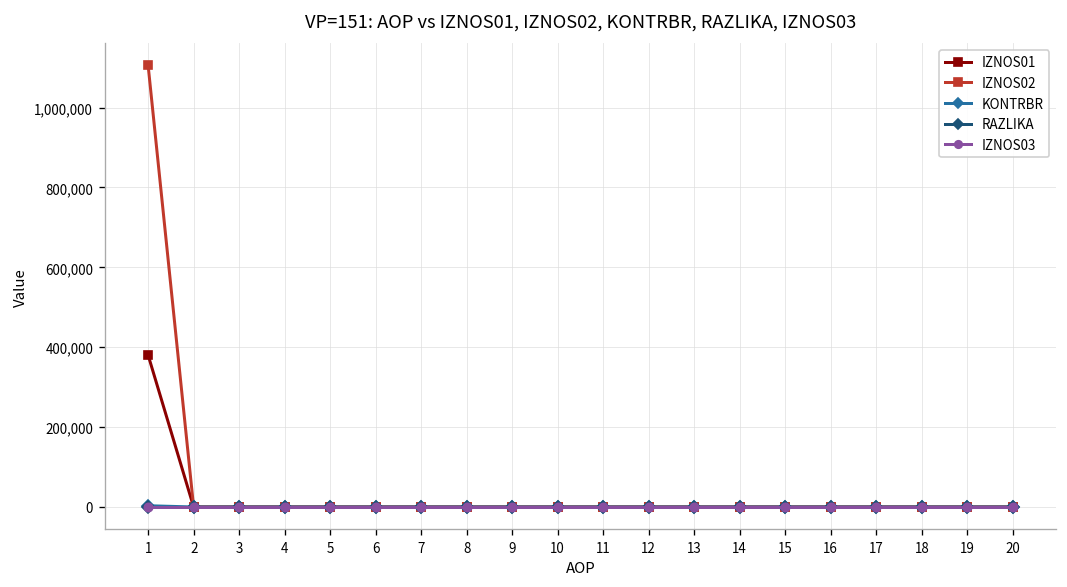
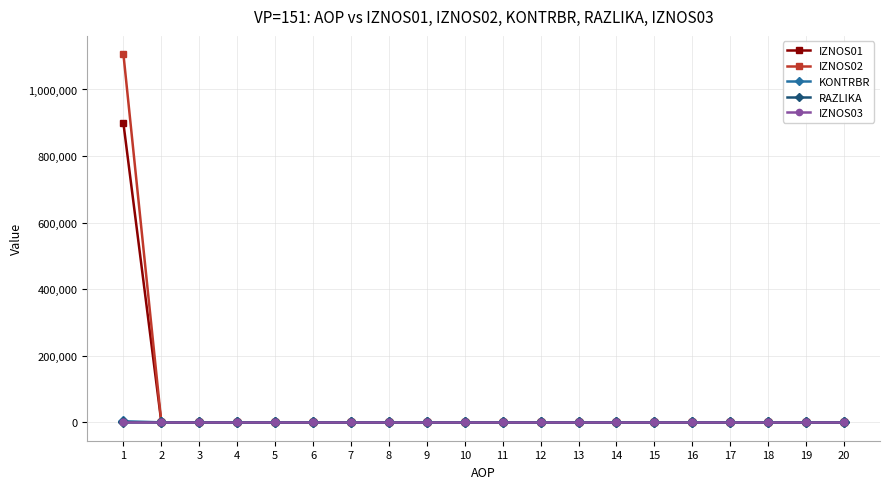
  {
    "IZNOS01": {
-     "1": "380,000"
+     "1": "900,000"
    },
    "IZNOS02": {
      "1": "1,110,000"
    }
  }
